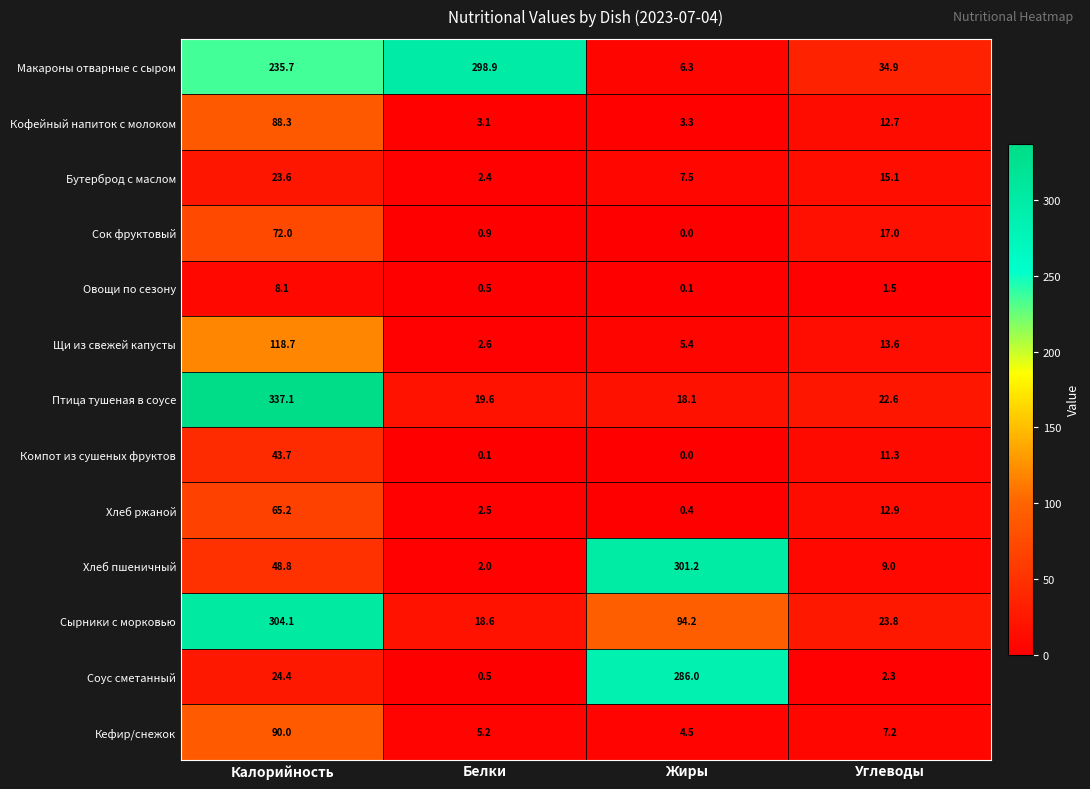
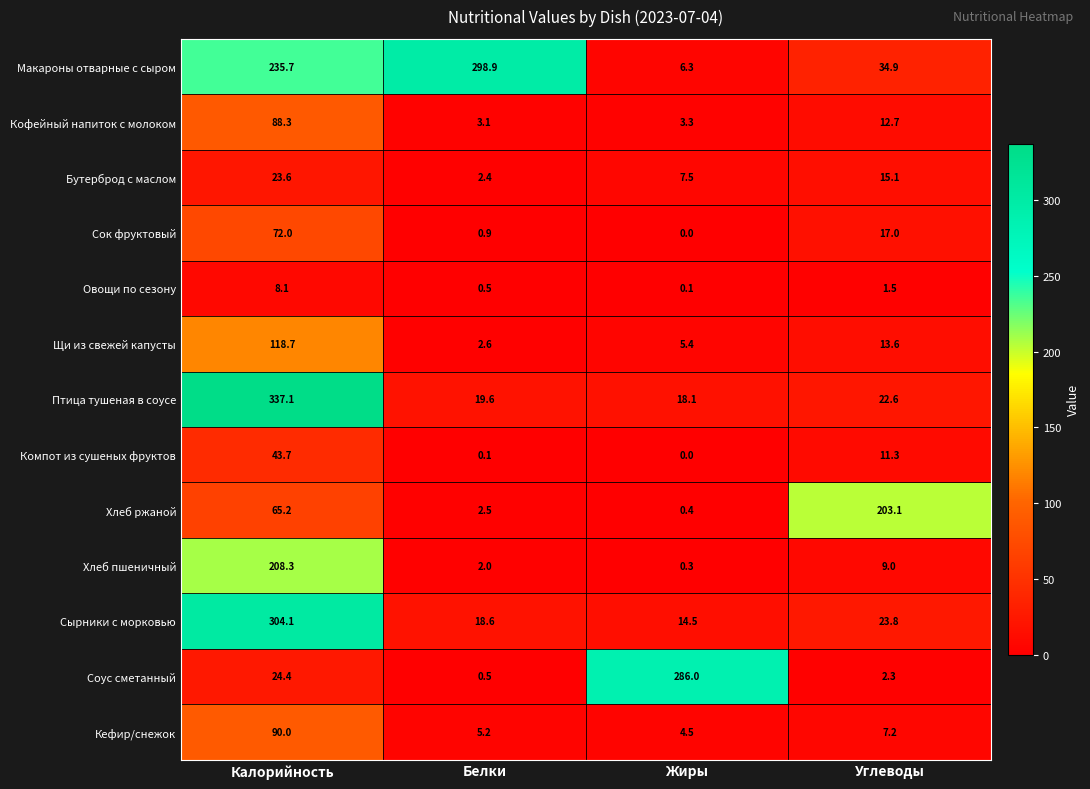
  {
    "Макароны отварные с сыром": {
      "Калорийность": 235.7,
      "Белки": 298.9,
      "Жиры": 6.3,
      "Углеводы": 34.9
    },
    "Кофейный напиток с молоком": {
      "Калорийность": 88.3,
      "Белки": 3.1,
      "Жиры": 3.3,
      "Углеводы": 12.7
    },
    "Бутерброд с маслом": {
      "Калорийность": 23.6,
      "Белки": 2.4,
      "Жиры": 7.5,
      "Углеводы": 15.1
    },
    "Сок фруктовый": {
      "Калорийность": 72.0,
      "Белки": 0.9,
      "Жиры": 0.0,
      "Углеводы": 17.0
    },
    "Овощи по сезону": {
      "Калорийность": 8.1,
      "Белки": 0.5,
      "Жиры": 0.1,
      "Углеводы": 1.5
    },
    "Щи из свежей капусты": {
      "Калорийность": 118.7,
      "Белки": 2.6,
      "Жиры": 5.4,
      "Углеводы": 13.6
    },
    "Птица тушеная в соусе": {
      "Калорийность": 337.1,
      "Белки": 19.6,
      "Жиры": 18.1,
      "Углеводы": 22.6
    },
    "Компот из сушеных фруктов": {
      "Калорийность": 43.7,
      "Белки": 0.1,
      "Жиры": 0.0,
      "Углеводы": 11.3
    },
    "Хлеб ржаной": {
      "Калорийность": 65.2,
      "Белки": 2.5,
      "Жиры": 0.4,
-     "Углеводы": 12.9
+     "Углеводы": 203.1
    },
    "Хлеб пшеничный": {
-     "Калорийность": 48.8,
+     "Калорийность": 208.3,
      "Белки": 2.0,
-     "Жиры": 301.2,
+     "Жиры": 0.3,
      "Углеводы": 9.0
    },
    "Сырники с морковью": {
      "Калорийность": 304.1,
      "Белки": 18.6,
-     "Жиры": 94.2,
+     "Жиры": 14.5,
      "Углеводы": 23.8
    },
    "Соус сметанный": {
      "Калорийность": 24.4,
      "Белки": 0.5,
      "Жиры": 286.0,
      "Углеводы": 2.3
    },
    "Кефир/снежок": {
      "Калорийность": 90.0,
      "Белки": 5.2,
      "Жиры": 4.5,
      "Углеводы": 7.2
    }
  }
